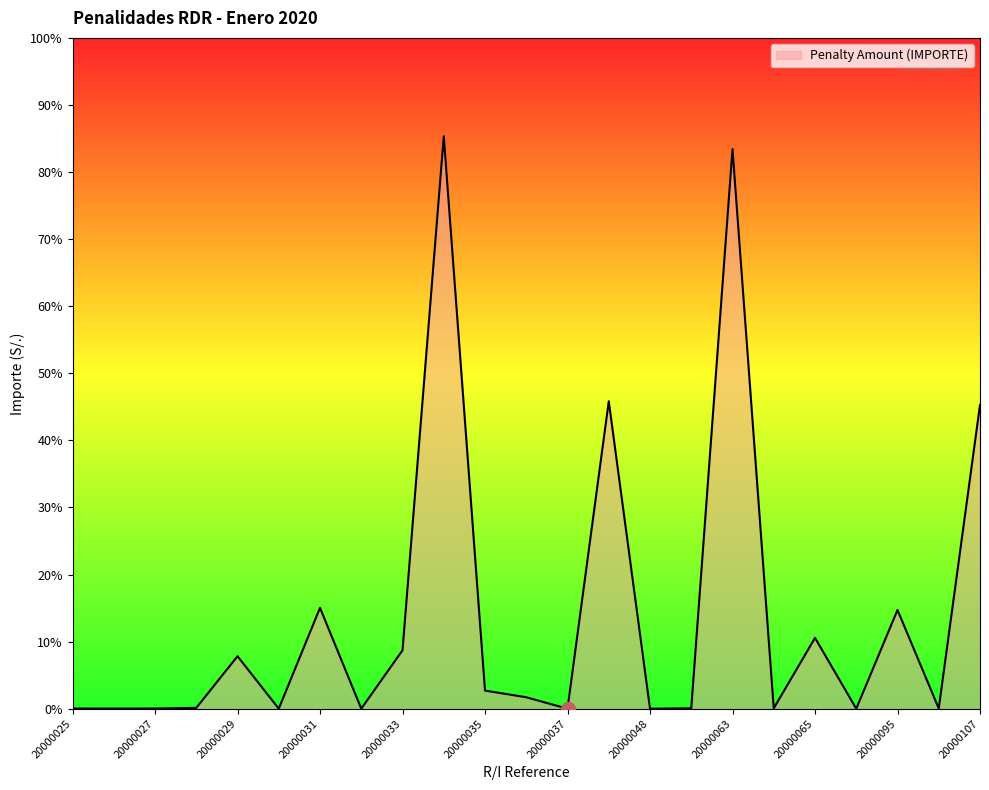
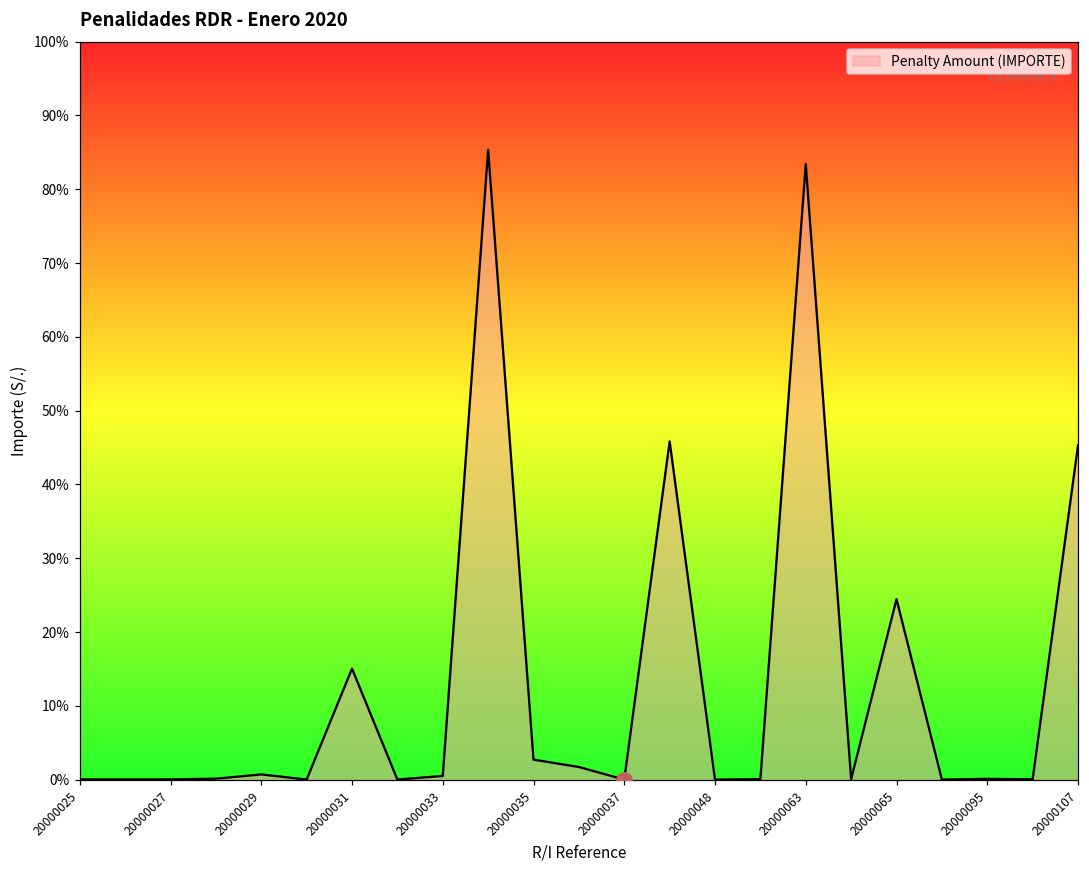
  {
    "Penalty Amount (IMPORTE)": {
      "20000025": "0%",
      "20000027": "0%",
-     "20000029": "8%",
+     "20000029": "1%",
      "20000031": "15%",
-     "20000033": "9%",
+     "20000033": "0%",
      "20000035": "3%",
      "20000048": "0%",
      "20000063": "83%",
-     "20000065": "11%",
-     "20000095": "15%",
+     "20000065": "24%",
+     "20000095": "0%",
      "20000107": "45%"
    }
  }
